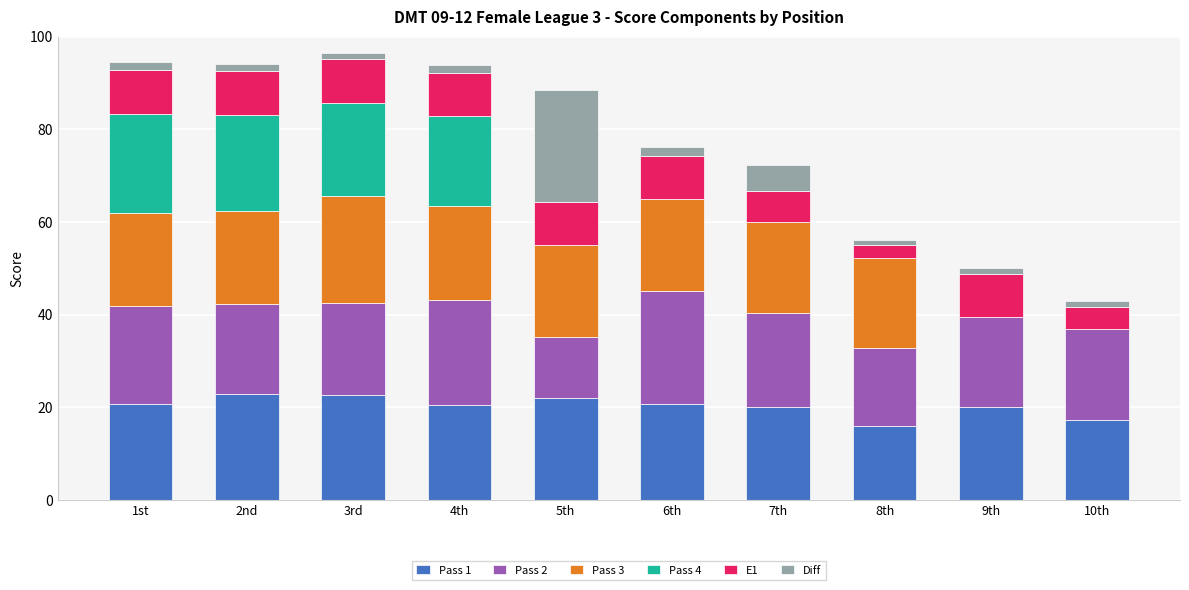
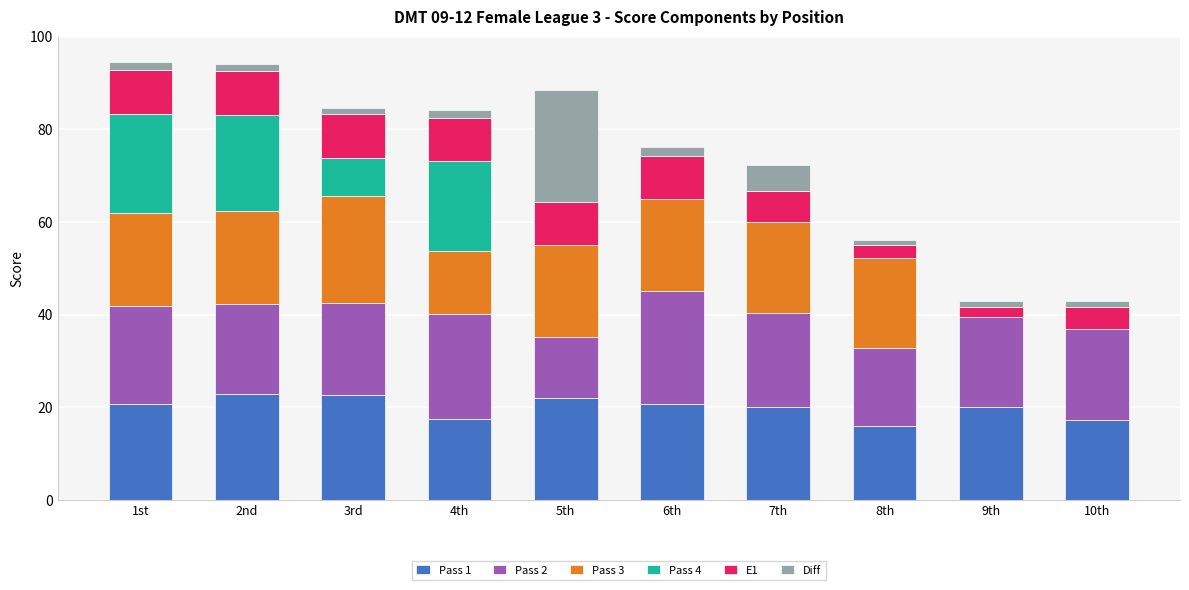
  {
    "Pass 1": {
      "1st": 21,
      "2nd": 23,
      "3rd": 23,
-     "4th": 21,
+     "4th": 18,
      "5th": 22,
      "6th": 21,
      "7th": 20,
      "8th": 16,
      "9th": 20,
      "10th": 17
    },
    "Pass 2": {
      "1st": 21,
      "2nd": 19,
      "3rd": 20,
      "4th": 23,
      "5th": 13,
      "6th": 24,
      "7th": 20,
      "8th": 17,
      "9th": 20,
      "10th": 20
    },
    "Pass 3": {
      "1st": 20,
      "2nd": 20,
      "3rd": 23,
-     "4th": 20,
+     "4th": 14,
      "5th": 20,
      "6th": 20,
      "7th": 20,
      "8th": 20,
      "9th": 0,
      "10th": 0
    },
    "Pass 4": {
      "1st": 21,
      "2nd": 21,
-     "3rd": 20,
+     "3rd": 8,
      "4th": 20,
      "5th": 0,
      "6th": 0,
      "7th": 0,
      "8th": 0,
      "9th": 0,
      "10th": 0
    },
    "E1": {
      "1st": 10,
      "2nd": 9,
      "3rd": 10,
      "4th": 9,
      "5th": 9,
      "6th": 9,
      "7th": 7,
      "8th": 3,
-     "9th": 9,
+     "9th": 2,
      "10th": 5
    },
    "Diff": {
      "1st": 2,
      "2nd": 2,
      "3rd": 1,
      "4th": 2,
      "5th": 24,
      "6th": 2,
      "7th": 6,
      "8th": 1,
      "9th": 1,
      "10th": 1
    }
  }
